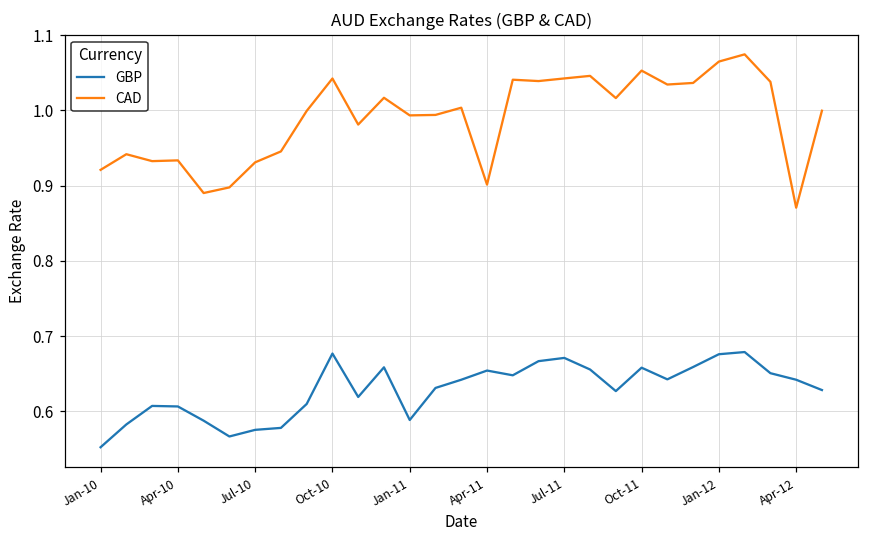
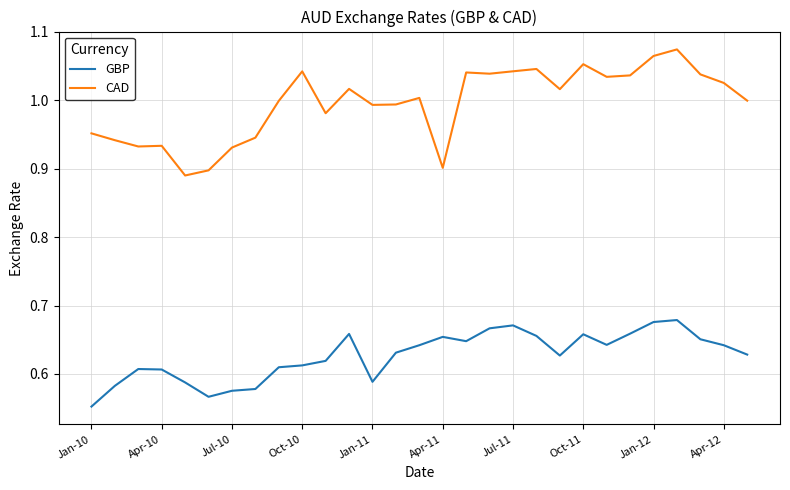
  {
    "GBP": {
      "Jan-10": 0.55,
      "Apr-10": 0.61,
      "Jul-10": 0.58,
-     "Oct-10": 0.68,
+     "Oct-10": 0.61,
      "Jan-11": 0.59,
      "Apr-11": 0.65,
      "Jul-11": 0.67,
      "Oct-11": 0.66,
      "Jan-12": 0.68,
      "Apr-12": 0.64
    },
    "CAD": {
-     "Jan-10": 0.92,
+     "Jan-10": 0.95,
      "Apr-10": 0.93,
      "Jul-10": 0.93,
      "Oct-10": 1.04,
      "Jan-11": 0.99,
      "Apr-11": 0.90,
      "Jul-11": 1.04,
      "Oct-11": 1.05,
      "Jan-12": 1.06,
-     "Apr-12": 0.87
+     "Apr-12": 1.03
    }
  }
